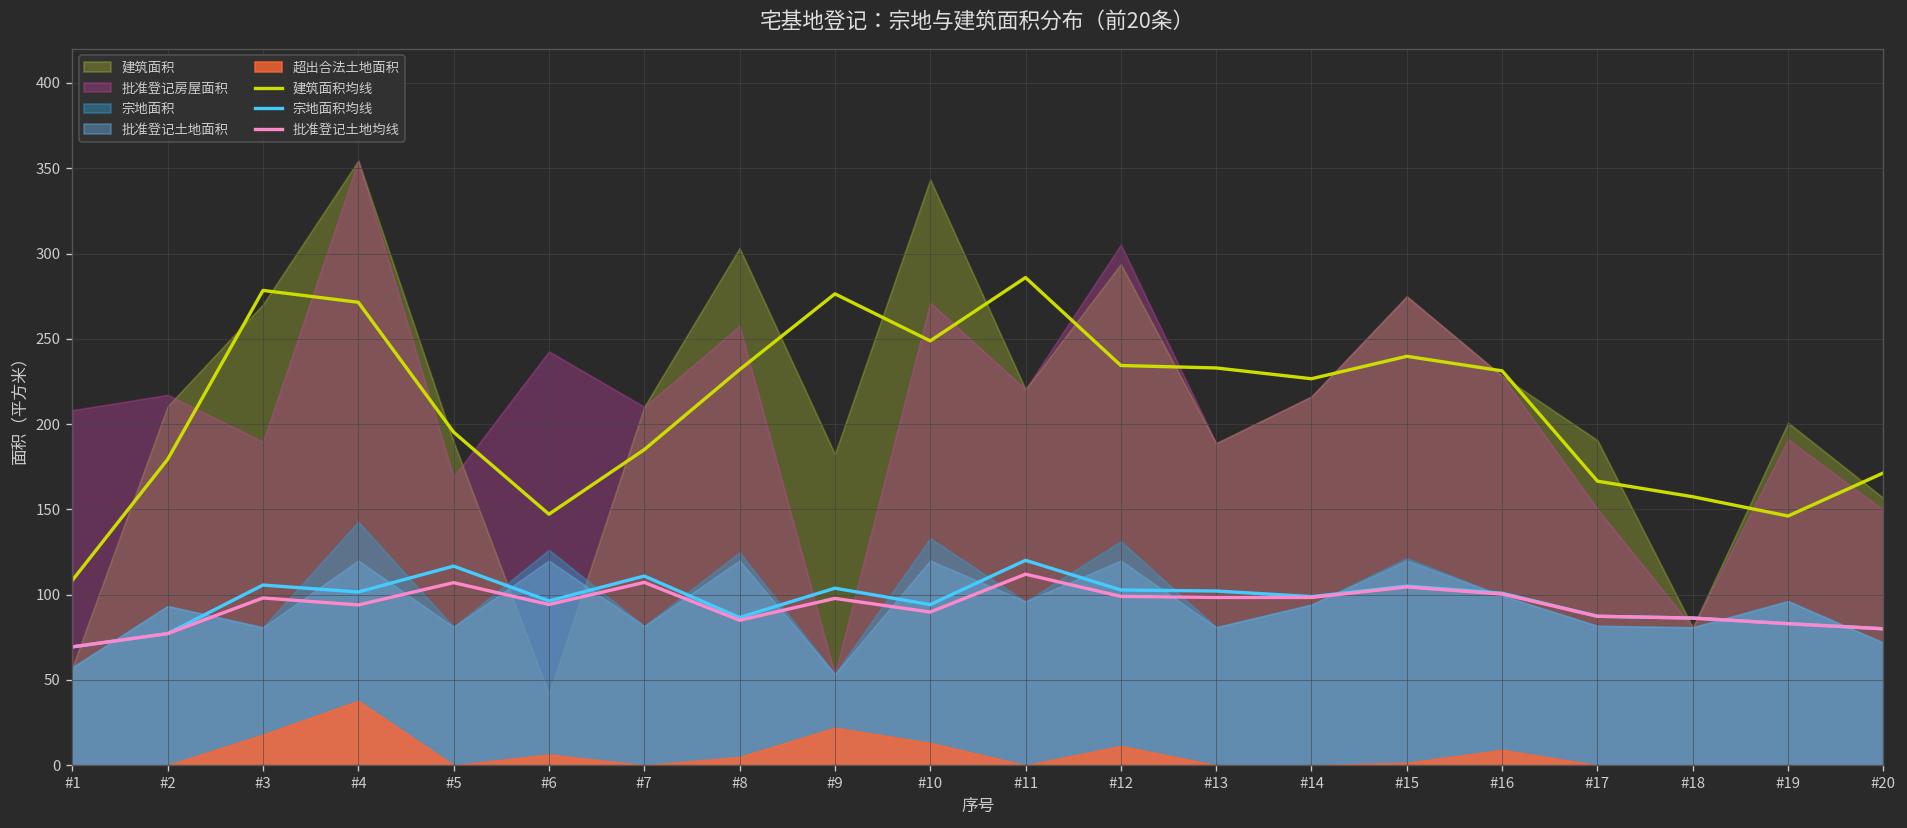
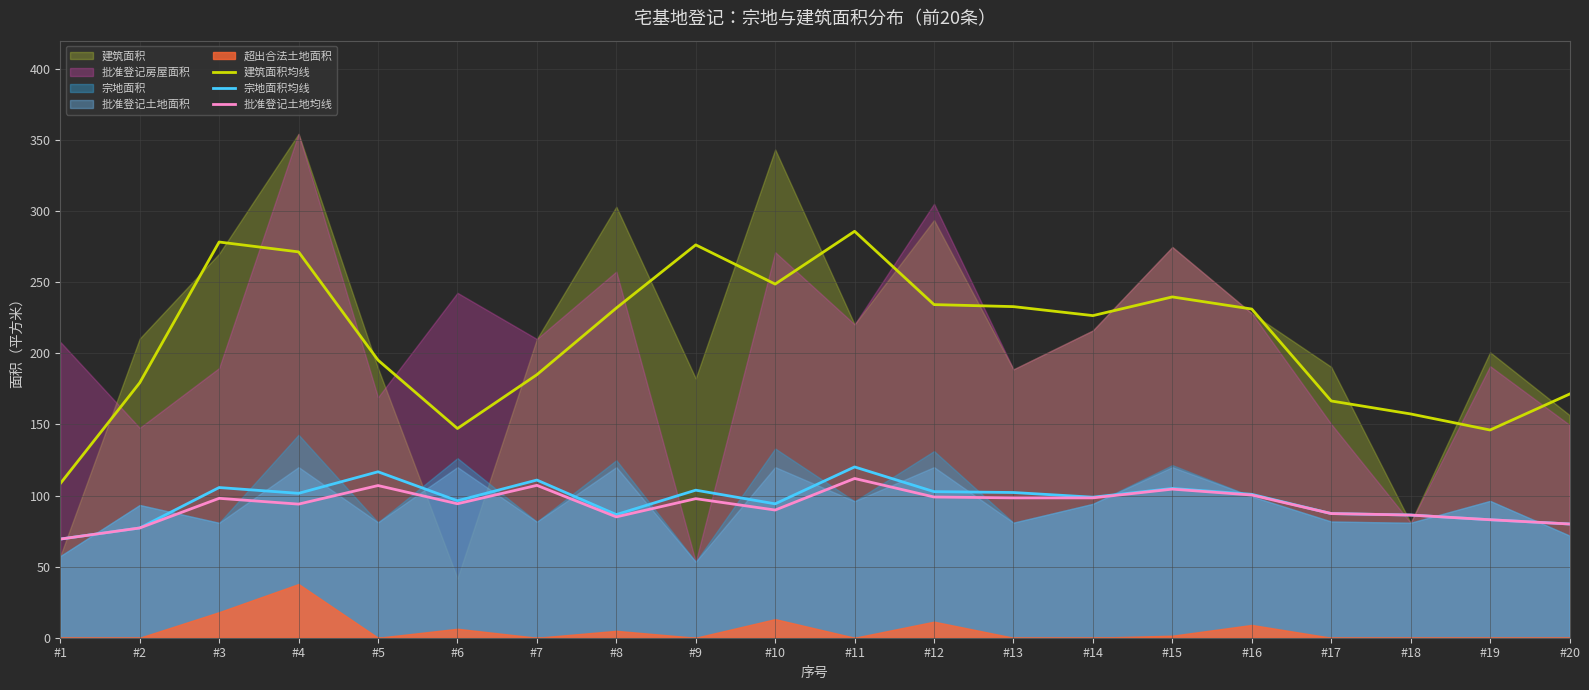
  {
    "建筑面积均线": {
      "#1": 108,
      "#2": 179,
      "#3": 278,
      "#4": 271,
      "#5": 195,
      "#6": 147,
      "#7": 185,
      "#8": 232,
      "#9": 276,
      "#10": 249,
      "#11": 286,
      "#12": 234,
      "#13": 233,
      "#14": 227,
      "#15": 240,
      "#16": 231,
      "#17": 167,
      "#18": 157,
      "#19": 146,
      "#20": 171
    },
    "建筑面积": {
      "#2": 210,
      "#3": 270,
      "#5": 190,
      "#6": 42,
      "#8": 303,
      "#9": 182,
      "#10": 343,
      "#12": 294,
      "#17": 191,
      "#19": 201,
      "#20": 157
    },
    "批准登记房屋面积": {
      "#1": 208,
-     "#2": 217,
+     "#2": 148,
      "#3": 190,
      "#5": 169,
      "#6": 243,
      "#8": 258,
      "#10": 271,
      "#12": 305,
      "#17": 150,
      "#19": 191,
      "#20": 150
    },
    "批准登记土地均线": {
      "#3": 98,
      "#4": 94,
      "#5": 107,
      "#6": 94,
      "#7": 107,
      "#9": 98,
      "#10": 90,
      "#11": 112,
      "#12": 99,
      "#13": 98
    },
    "超出合法土地面积": {
      "#1": 0,
      "#2": 0,
      "#3": 18,
      "#4": 38,
      "#5": 0,
      "#6": 6,
      "#7": 0,
      "#8": 5,
-     "#9": 22,
+     "#9": 0,
      "#10": 13,
      "#11": 0,
      "#12": 11,
      "#13": 0,
      "#14": 0,
      "#16": 9,
      "#17": 0,
      "#18": 0,
      "#19": 0,
      "#20": 0
    }
  }
